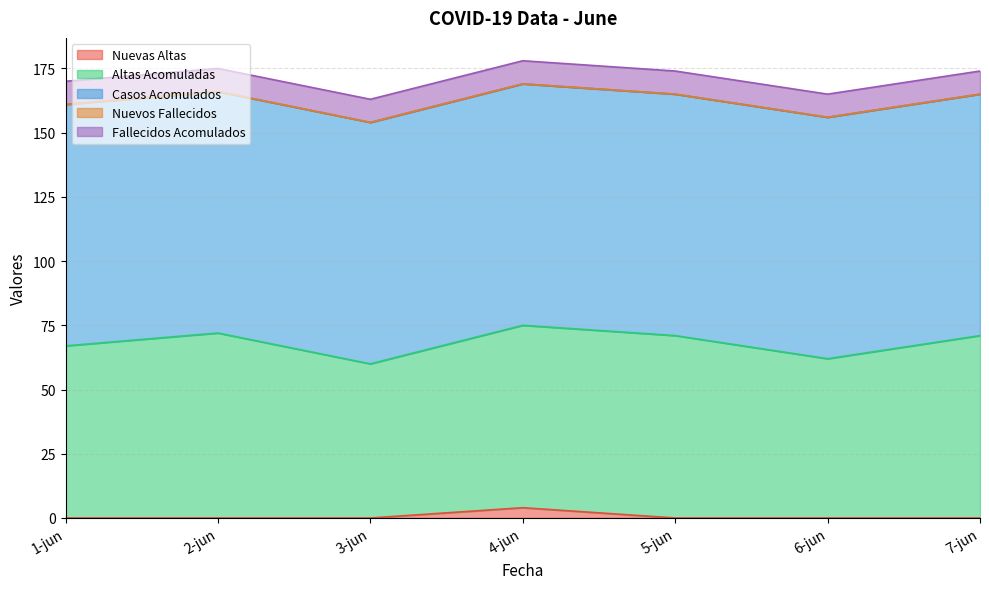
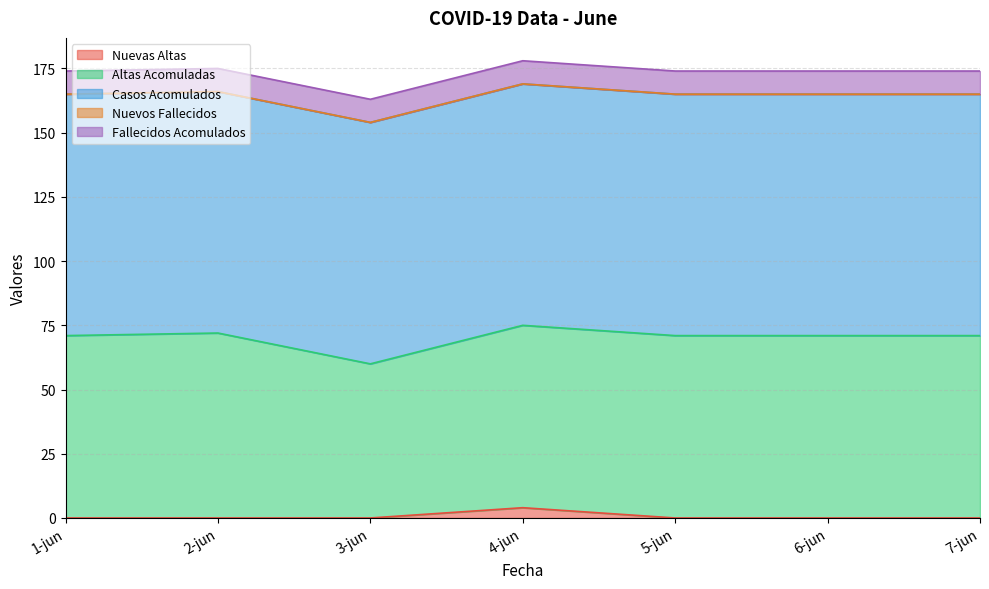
  {
    "Altas Acomuladas": {
-     "1-jun": 67,
+     "1-jun": 71,
      "2-jun": 72,
      "3-jun": 60,
      "4-jun": 71,
      "5-jun": 71,
-     "6-jun": 62,
+     "6-jun": 71,
      "7-jun": 71
    },
    "Fallecidos Acomulados": {
      "1-jun": 9,
      "3-jun": 9,
      "4-jun": 9,
      "5-jun": 9,
      "6-jun": 9,
      "7-jun": 9
    }
  }
